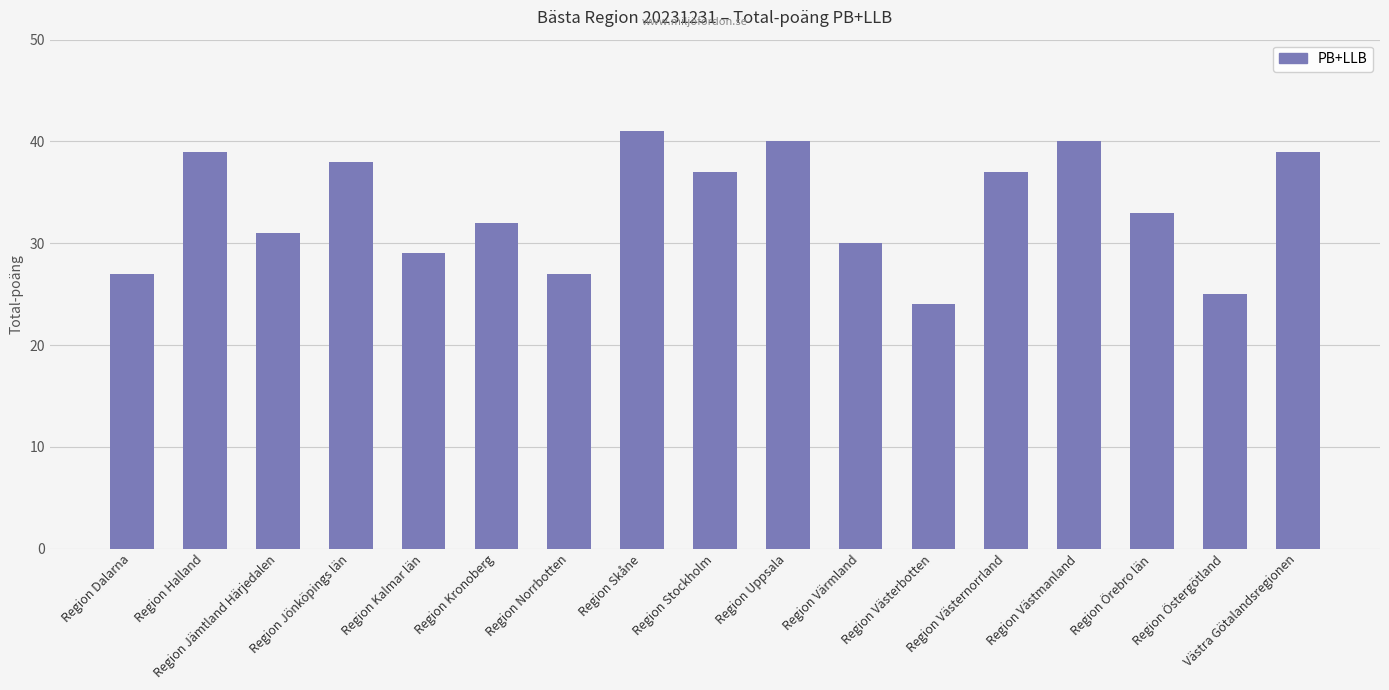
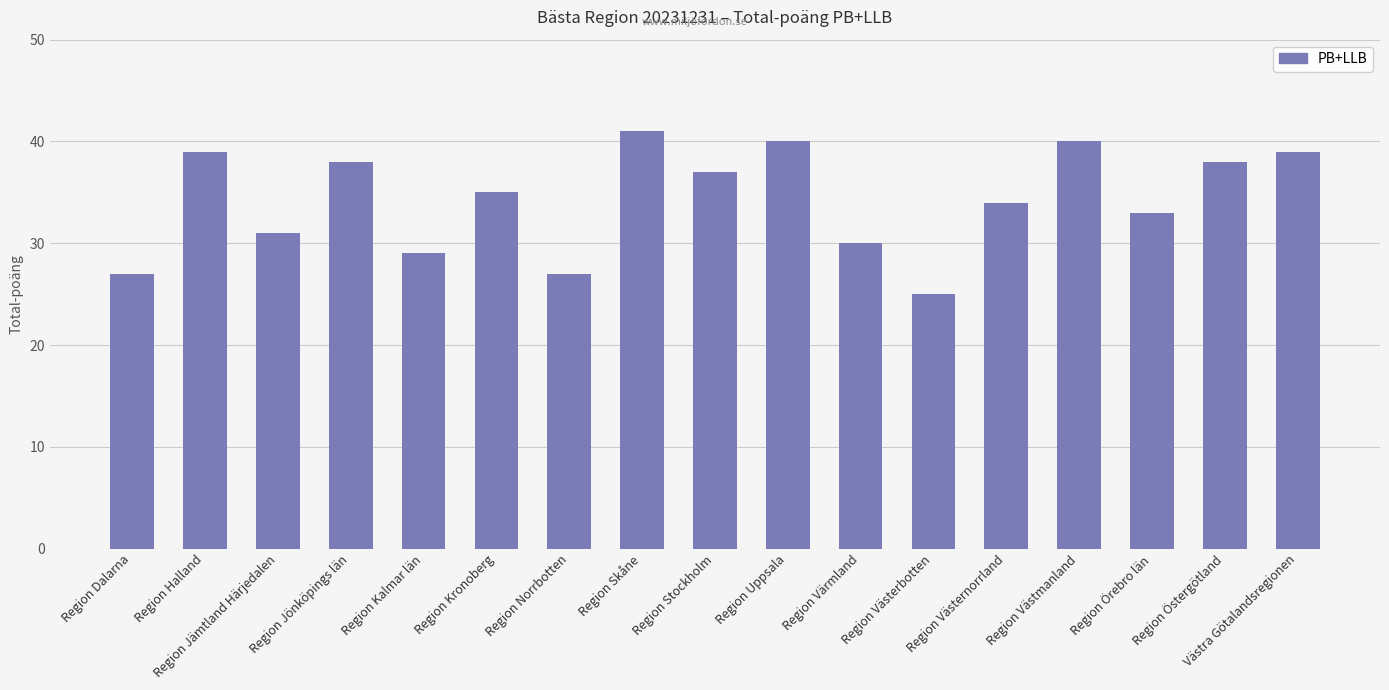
  {
    "Region Dalarna": 27,
    "Region Halland": 39,
    "Region Jämtland Härjedalen": 31,
    "Region Jönköpings län": 38,
    "Region Kalmar län": 29,
-   "Region Kronoberg": 32,
+   "Region Kronoberg": 35,
    "Region Norrbotten": 27,
    "Region Skåne": 41,
    "Region Stockholm": 37,
    "Region Uppsala": 40,
    "Region Värmland": 30,
-   "Region Västerbotten": 24,
-   "Region Västernorrland": 37,
+   "Region Västerbotten": 25,
+   "Region Västernorrland": 34,
    "Region Västmanland": 40,
    "Region Örebro län": 33,
-   "Region Östergötland": 25,
+   "Region Östergötland": 38,
    "Västra Götalandsregionen": 39
  }
